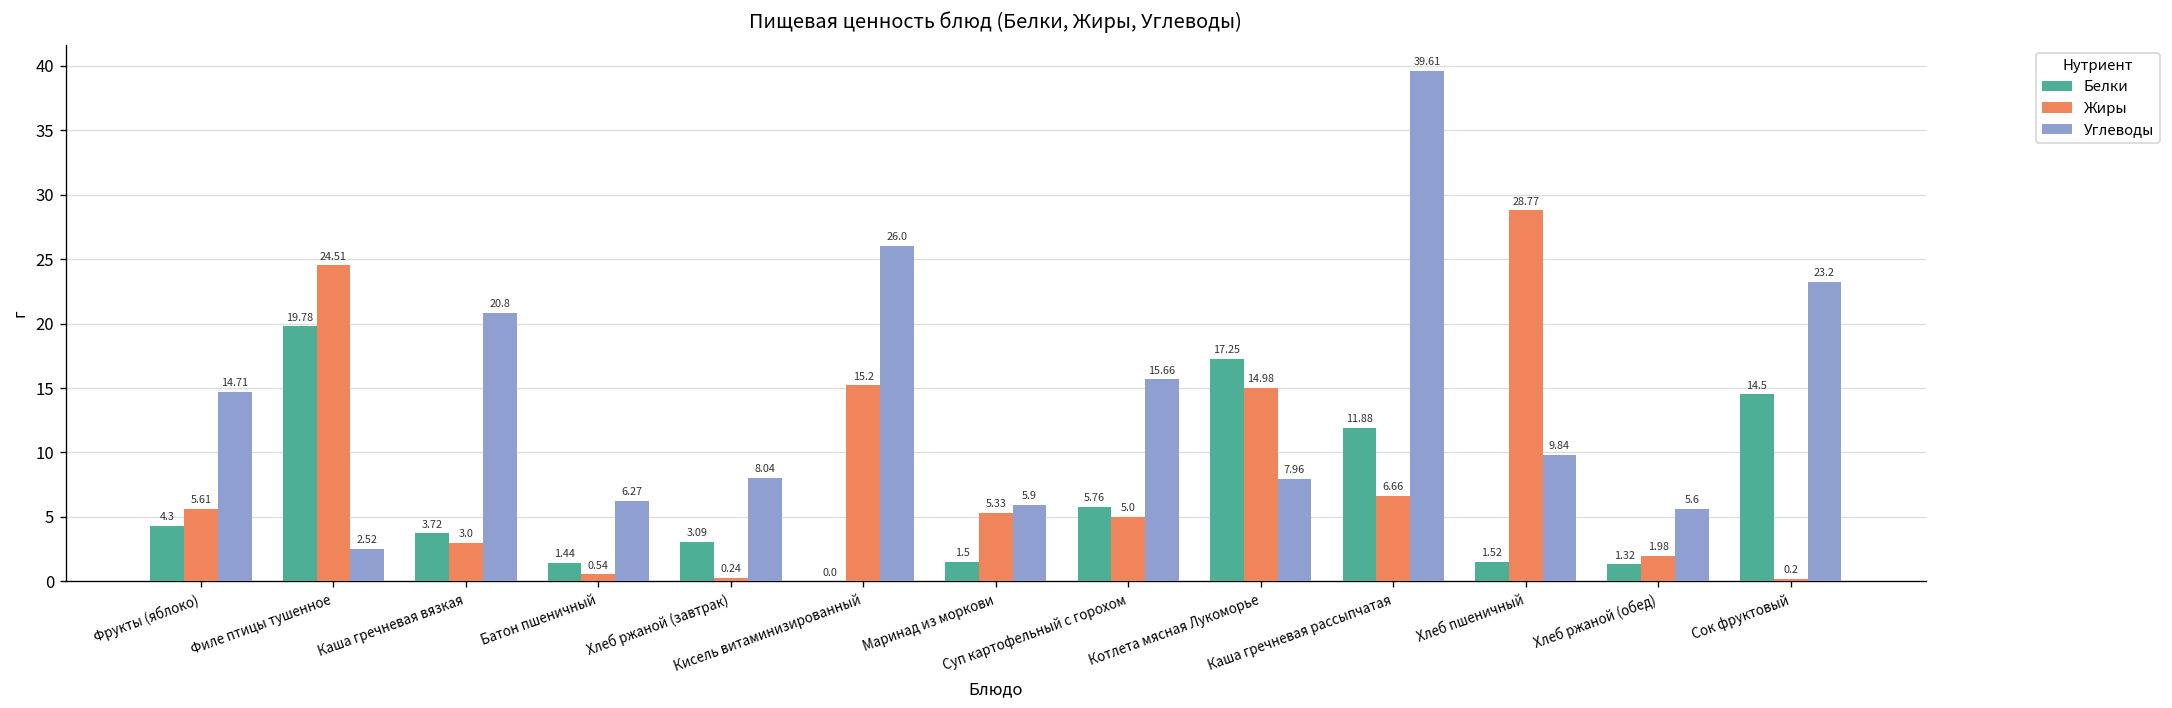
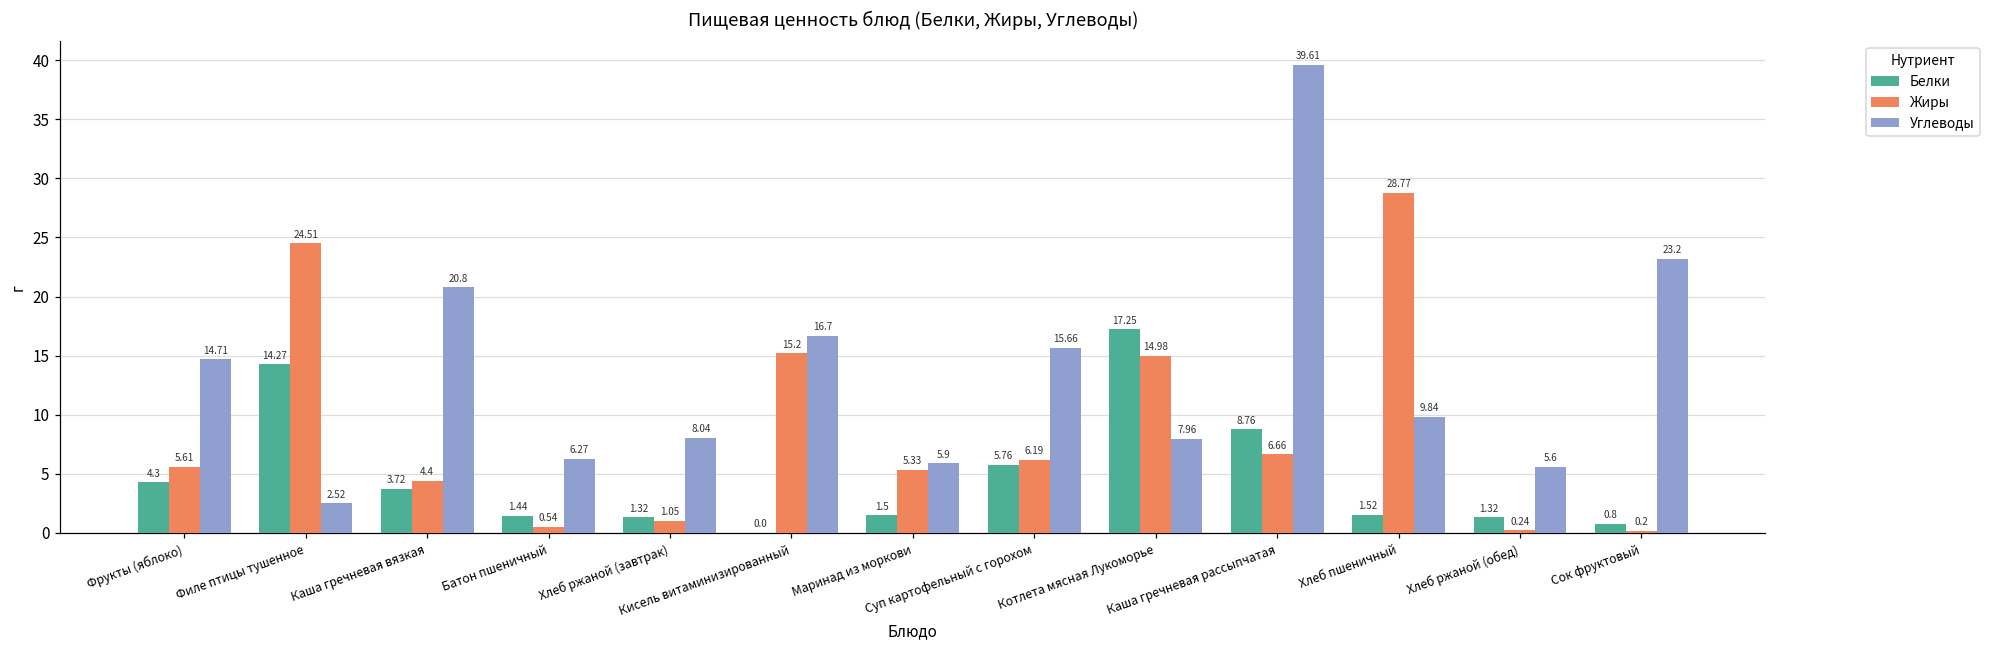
  {
    "Белки": {
      "Фрукты (яблоко)": 4.3,
-     "Филе птицы тушенное": 19.78,
+     "Филе птицы тушенное": 14.27,
      "Каша гречневая вязкая": 3.72,
      "Батон пшеничный": 1.44,
-     "Хлеб ржаной (завтрак)": 3.09,
+     "Хлеб ржаной (завтрак)": 1.32,
      "Кисель витаминизированный": 0.0,
      "Маринад из моркови": 1.5,
      "Суп картофельный с горохом": 5.76,
      "Котлета мясная Лукоморье": 17.25,
-     "Каша гречневая рассыпчатая": 11.88,
+     "Каша гречневая рассыпчатая": 8.76,
      "Хлеб пшеничный": 1.52,
      "Хлеб ржаной (обед)": 1.32,
-     "Сок фруктовый": 14.5
+     "Сок фруктовый": 0.8
    },
    "Жиры": {
      "Фрукты (яблоко)": 5.61,
      "Филе птицы тушенное": 24.51,
-     "Каша гречневая вязкая": 3.0,
+     "Каша гречневая вязкая": 4.4,
      "Батон пшеничный": 0.54,
-     "Хлеб ржаной (завтрак)": 0.24,
+     "Хлеб ржаной (завтрак)": 1.05,
      "Кисель витаминизированный": 15.2,
      "Маринад из моркови": 5.33,
-     "Суп картофельный с горохом": 5.0,
+     "Суп картофельный с горохом": 6.19,
      "Котлета мясная Лукоморье": 14.98,
      "Каша гречневая рассыпчатая": 6.66,
      "Хлеб пшеничный": 28.77,
-     "Хлеб ржаной (обед)": 1.98,
+     "Хлеб ржаной (обед)": 0.24,
      "Сок фруктовый": 0.2
    },
    "Углеводы": {
      "Фрукты (яблоко)": 14.71,
      "Филе птицы тушенное": 2.52,
      "Каша гречневая вязкая": 20.8,
      "Батон пшеничный": 6.27,
      "Хлеб ржаной (завтрак)": 8.04,
-     "Кисель витаминизированный": 26.0,
+     "Кисель витаминизированный": 16.7,
      "Маринад из моркови": 5.9,
      "Суп картофельный с горохом": 15.66,
      "Котлета мясная Лукоморье": 7.96,
      "Каша гречневая рассыпчатая": 39.61,
      "Хлеб пшеничный": 9.84,
      "Хлеб ржаной (обед)": 5.6,
      "Сок фруктовый": 23.2
    }
  }
